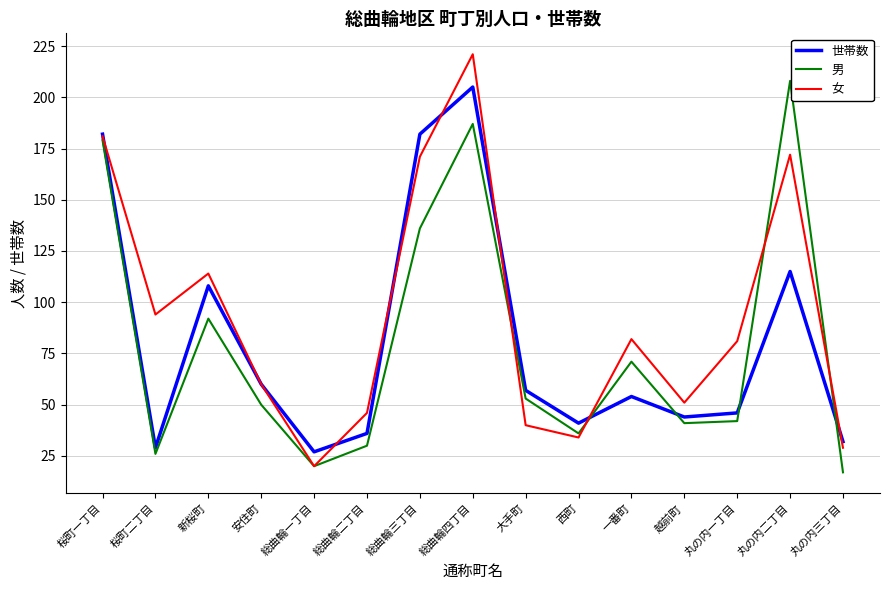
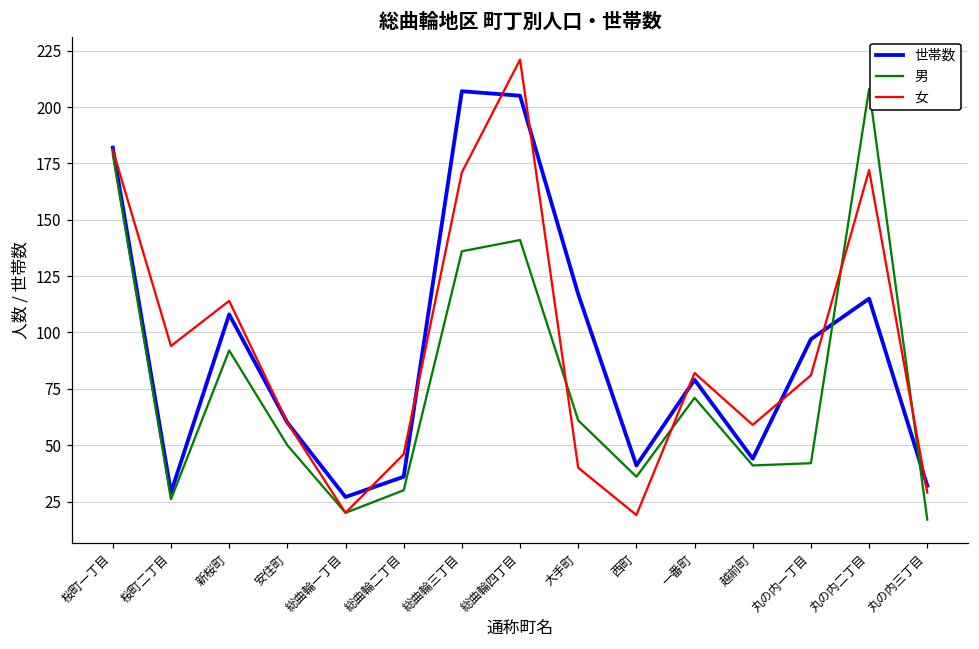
  {
    "世帯数": {
      "桜町二丁目": 29,
      "新桜町": 108,
      "総曲輪一丁目": 27,
      "総曲輪二丁目": 36,
-     "総曲輪三丁目": 182,
+     "総曲輪三丁目": 207,
      "総曲輪四丁目": 205,
-     "大手町": 57,
+     "大手町": 117,
      "西町": 41,
-     "一番町": 54,
+     "一番町": 79,
      "越前町": 44,
-     "丸の内一丁目": 46,
+     "丸の内一丁目": 97,
      "丸の内二丁目": 115,
      "丸の内三丁目": 32
    },
    "男": {
      "桜町一丁目": 179,
      "桜町二丁目": 26,
      "新桜町": 92,
      "安住町": 50,
      "総曲輪二丁目": 30,
      "総曲輪三丁目": 136,
-     "総曲輪四丁目": 187,
-     "大手町": 53,
+     "総曲輪四丁目": 141,
+     "大手町": 61,
      "西町": 36,
      "一番町": 71,
      "越前町": 41,
      "丸の内一丁目": 42,
      "丸の内二丁目": 208,
      "丸の内三丁目": 17
    },
    "女": {
      "桜町二丁目": 94,
      "新桜町": 114,
      "総曲輪二丁目": 46,
      "総曲輪三丁目": 171,
      "総曲輪四丁目": 221,
      "大手町": 40,
-     "西町": 34,
+     "西町": 19,
      "一番町": 82,
-     "越前町": 51,
+     "越前町": 59,
      "丸の内一丁目": 81,
      "丸の内二丁目": 172,
      "丸の内三丁目": 29
    }
  }
